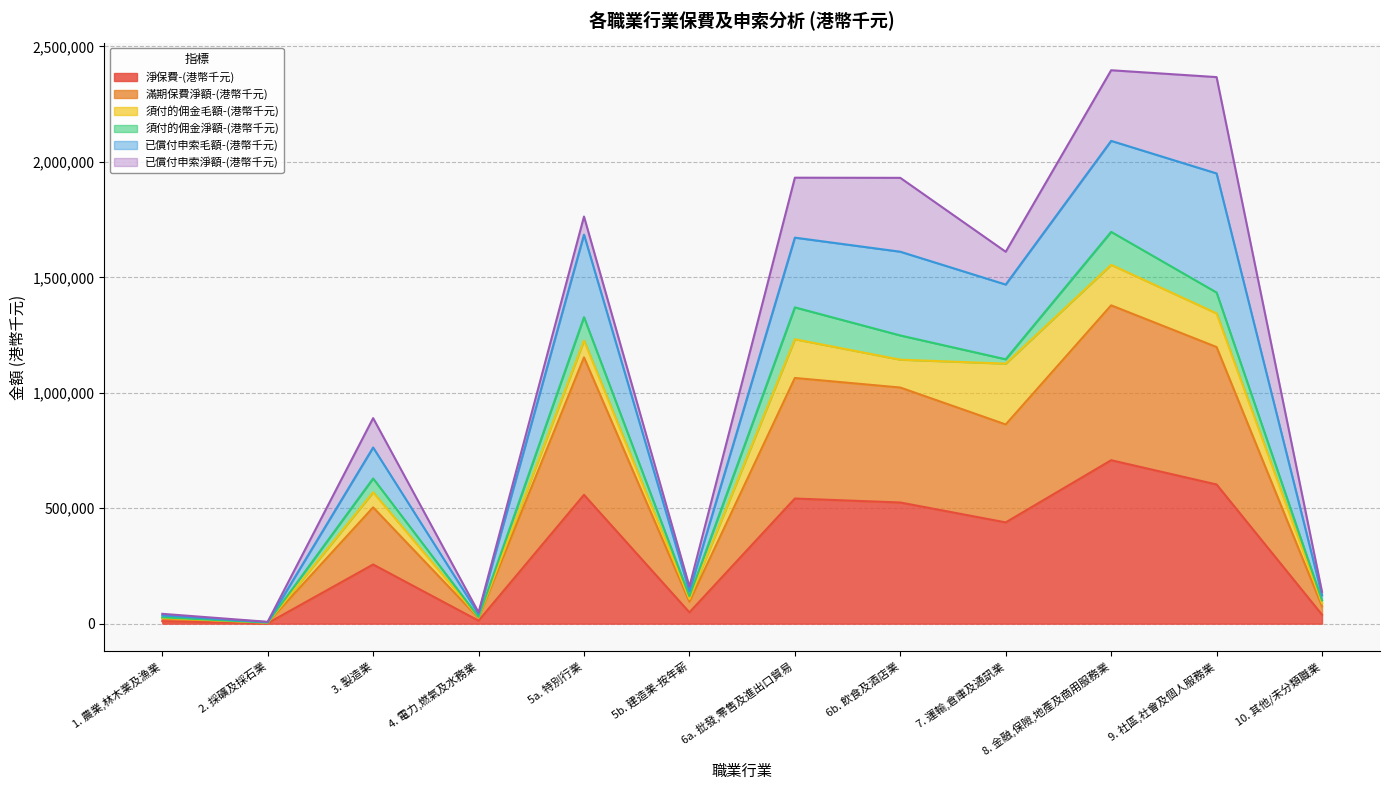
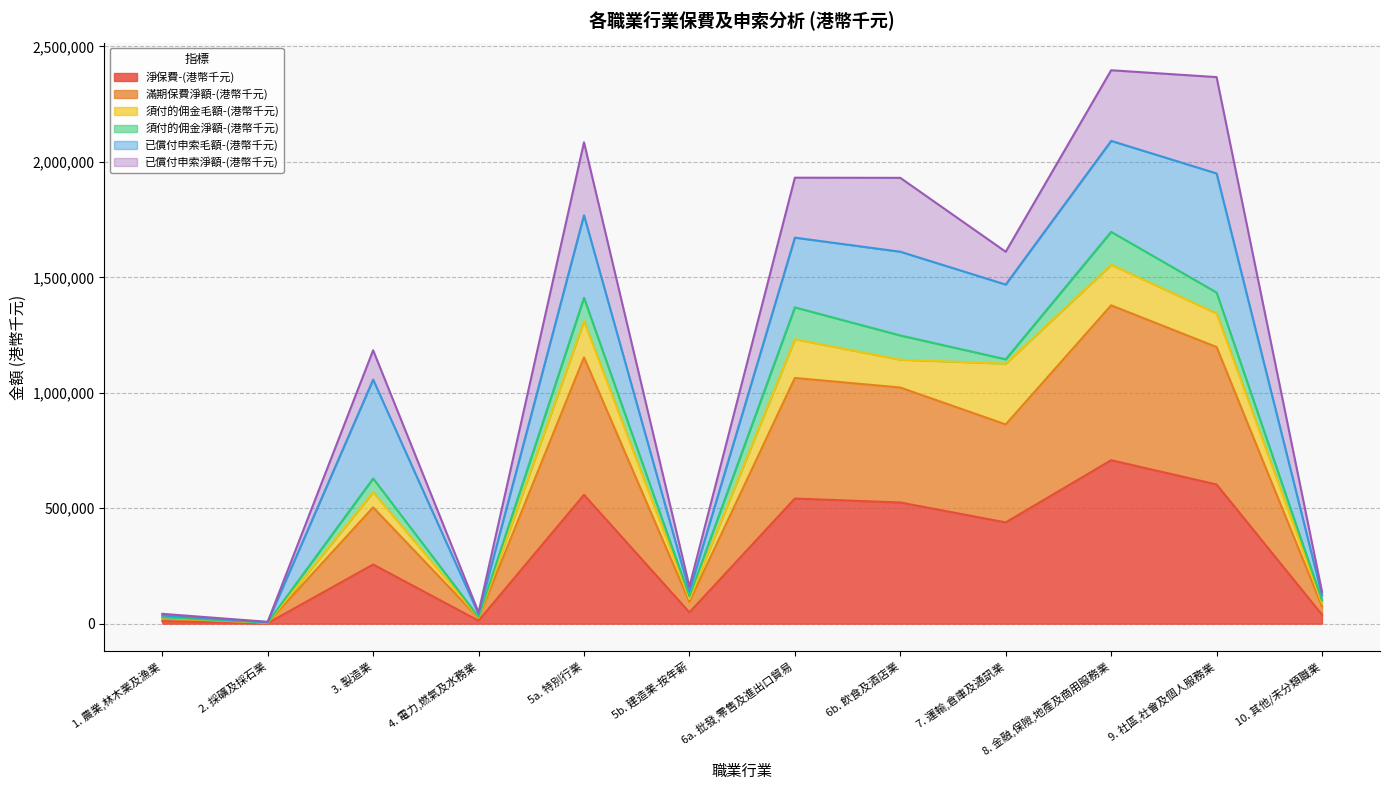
  {
    "須付的佣金毛額-(港幣千元)": {
      "3. 製造業": "70,000",
-     "5a. 特別行業": "70,000",
+     "5a. 特別行業": "160,000",
      "5b. 建造業-按年薪": "10,000",
      "6a. 批發,零售及進出口貿易": "170,000",
      "6b. 飲食及酒店業": "120,000",
      "7. 運輸,倉庫及通訊業": "260,000",
      "8. 金融,保險,地產及商用服務業": "180,000",
      "9. 社區,社會及個人服務業": "150,000",
      "10. 其他/未分類職業": "10,000"
    },
    "須付的佣金淨額-(港幣千元)": {
      "3. 製造業": "60,000",
      "5a. 特別行業": "100,000",
      "5b. 建造業-按年薪": "10,000",
      "6a. 批發,零售及進出口貿易": "140,000",
      "6b. 飲食及酒店業": "100,000",
      "7. 運輸,倉庫及通訊業": "20,000",
      "8. 金融,保險,地產及商用服務業": "140,000",
      "9. 社區,社會及個人服務業": "90,000",
      "10. 其他/未分類職業": "10,000"
    },
    "已償付申索毛額-(港幣千元)": {
-     "3. 製造業": "130,000",
+     "3. 製造業": "430,000",
      "5a. 特別行業": "360,000",
      "5b. 建造業-按年薪": "20,000",
      "6a. 批發,零售及進出口貿易": "300,000",
      "6b. 飲食及酒店業": "360,000",
      "7. 運輸,倉庫及通訊業": "320,000",
      "8. 金融,保險,地產及商用服務業": "390,000",
      "9. 社區,社會及個人服務業": "520,000",
      "10. 其他/未分類職業": "20,000"
    },
    "已償付申索淨額-(港幣千元)": {
      "3. 製造業": "130,000",
-     "5a. 特別行業": "80,000",
+     "5a. 特別行業": "320,000",
      "5b. 建造業-按年薪": "20,000",
      "6a. 批發,零售及進出口貿易": "260,000",
      "6b. 飲食及酒店業": "320,000",
      "7. 運輸,倉庫及通訊業": "140,000",
      "8. 金融,保險,地產及商用服務業": "310,000",
      "9. 社區,社會及個人服務業": "420,000",
      "10. 其他/未分類職業": "20,000"
    }
  }
